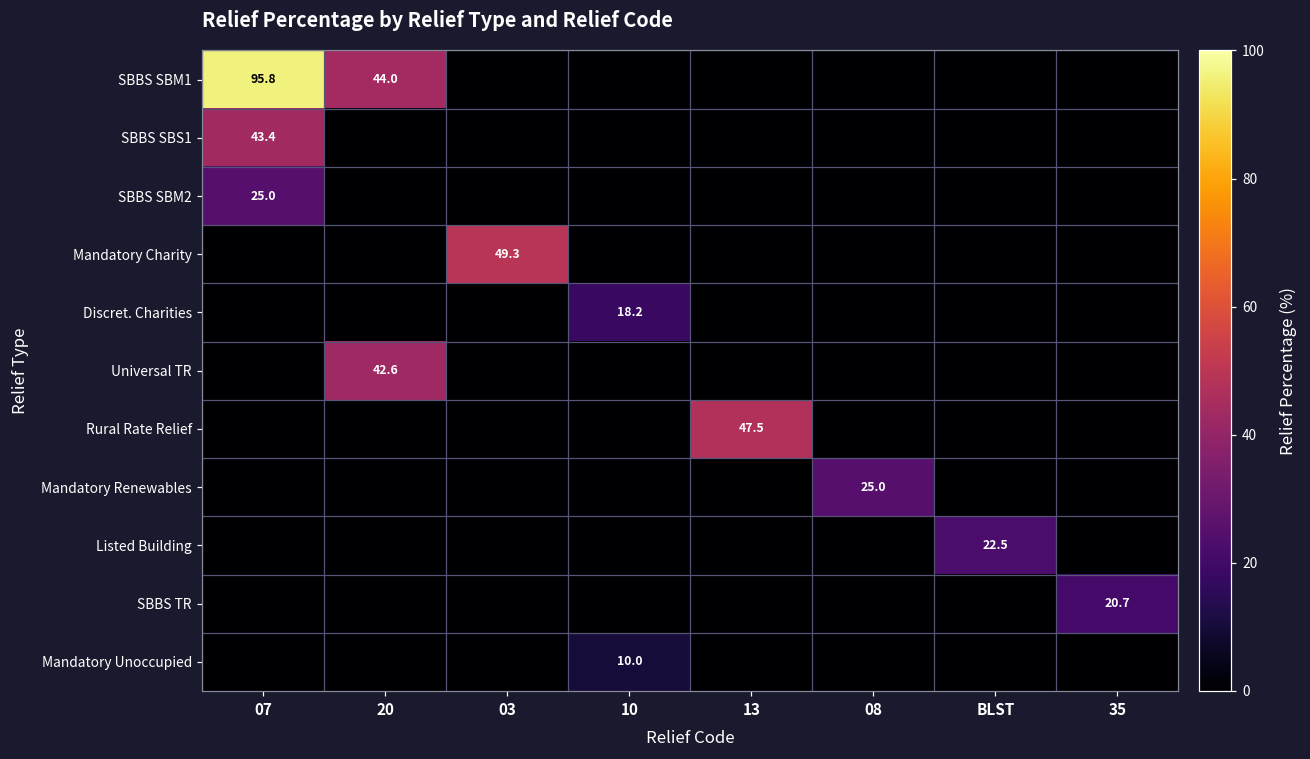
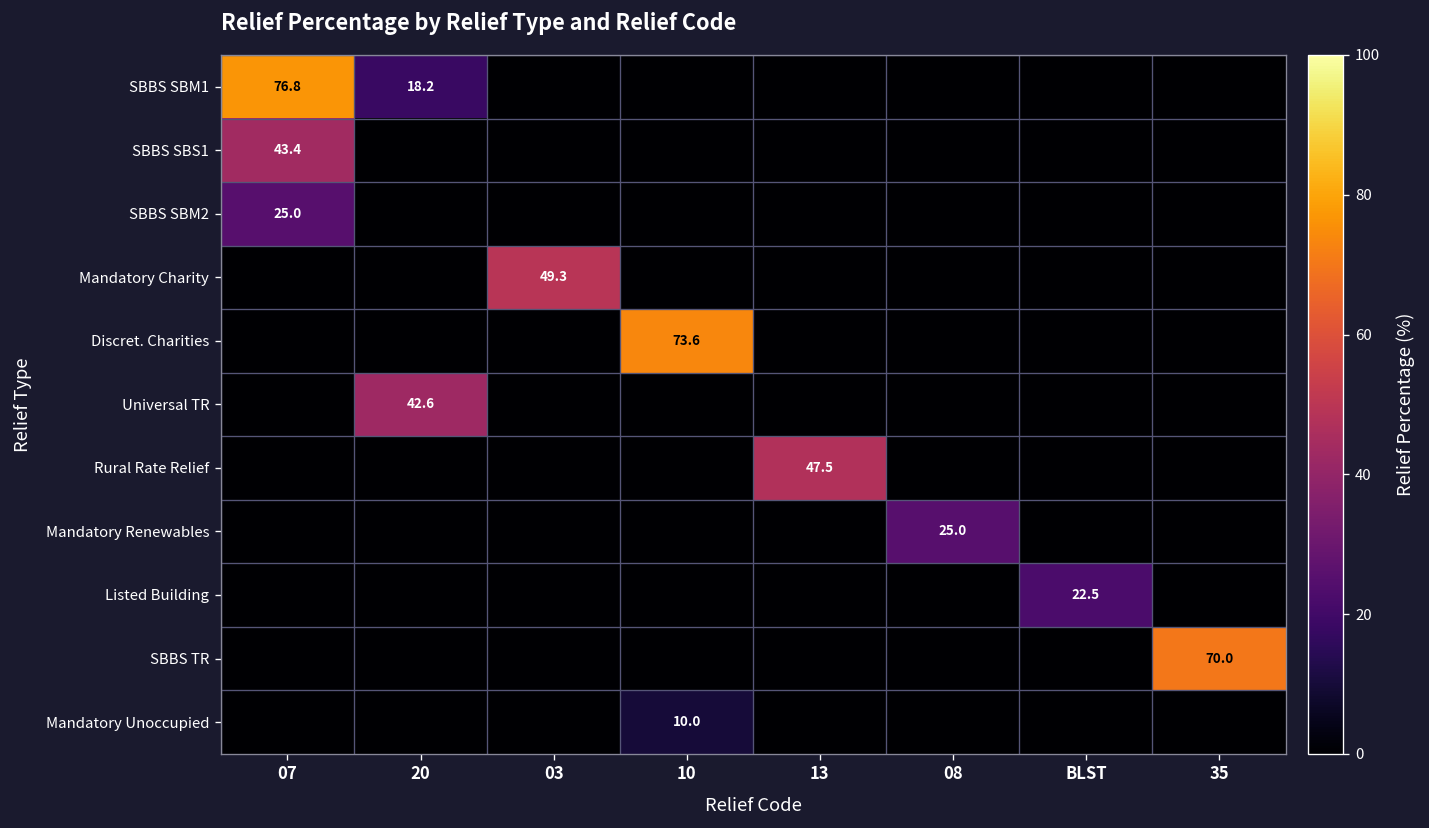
  {
    "SBBS SBM1": {
-     "07": 95.8,
-     "20": 44.0
+     "07": 76.8,
+     "20": 18.2
    },
    "SBBS SBS1": {
      "07": 43.4
    },
    "SBBS SBM2": {
      "07": 25.0
    },
    "Mandatory Charity": {
      "03": 49.3
    },
    "Discret. Charities": {
-     "10": 18.2
+     "10": 73.6
    },
    "Universal TR": {
      "20": 42.6
    },
    "Rural Rate Relief": {
      "13": 47.5
    },
    "Mandatory Renewables": {
      "08": 25.0
    },
    "Listed Building": {
      "BLST": 22.5
    },
    "SBBS TR": {
-     "35": 20.7
+     "35": 70.0
    },
    "Mandatory Unoccupied": {
      "10": 10.0
    }
  }
